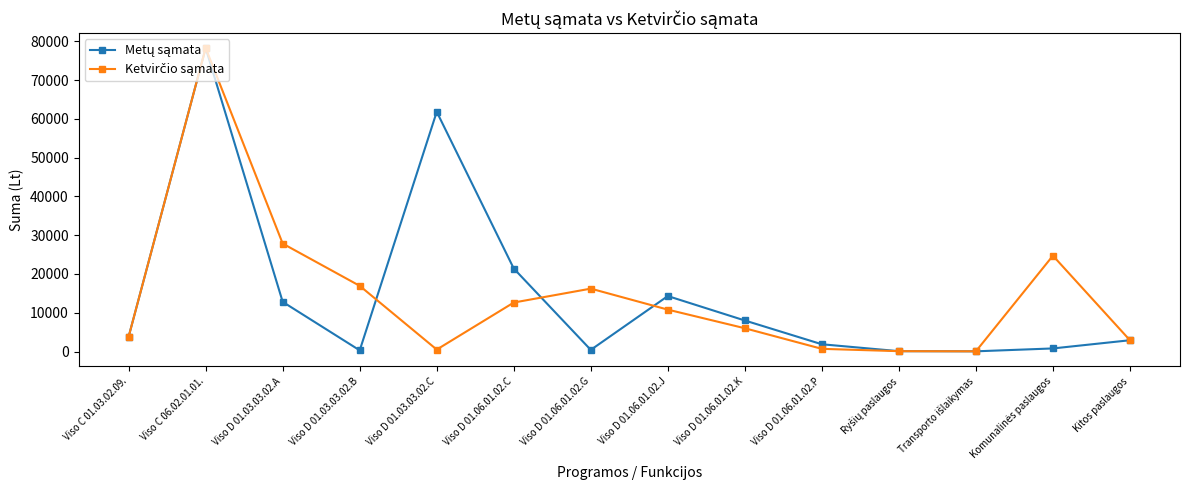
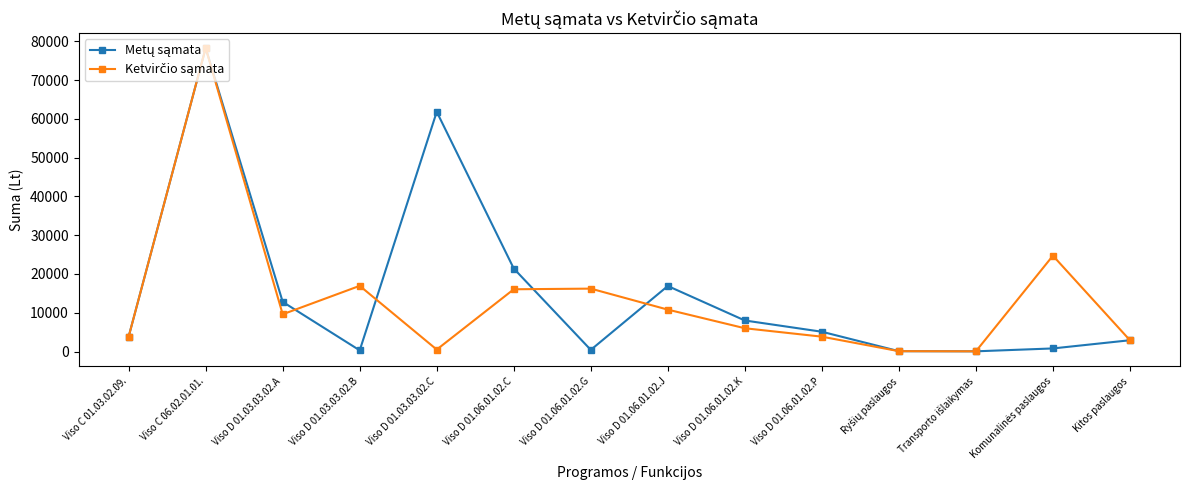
  {
    "Metų sąmata": {
      "Viso D 01.03.03.02.A": 13000,
      "Viso D 01.03.03.02.B": 0,
      "Viso D 01.03.03.02.C": 62000,
      "Viso D 01.06.01.02.C": 21000,
      "Viso D 01.06.01.02.G": 0,
-     "Viso D 01.06.01.02.J": 14000,
+     "Viso D 01.06.01.02.J": 17000,
      "Viso D 01.06.01.02.K": 8000,
-     "Viso D 01.06.01.02.P": 2000,
+     "Viso D 01.06.01.02.P": 5000,
      "Komunalinės paslaugos": 1000
    },
    "Ketvirčio sąmata": {
-     "Viso D 01.03.03.02.A": 28000,
+     "Viso D 01.03.03.02.A": 10000,
      "Viso D 01.03.03.02.B": 17000,
      "Viso D 01.03.03.02.C": 1000,
-     "Viso D 01.06.01.02.C": 13000,
+     "Viso D 01.06.01.02.C": 16000,
      "Viso D 01.06.01.02.G": 16000,
      "Viso D 01.06.01.02.J": 11000,
      "Viso D 01.06.01.02.K": 6000,
-     "Viso D 01.06.01.02.P": 1000,
+     "Viso D 01.06.01.02.P": 4000,
      "Komunalinės paslaugos": 25000
    }
  }
